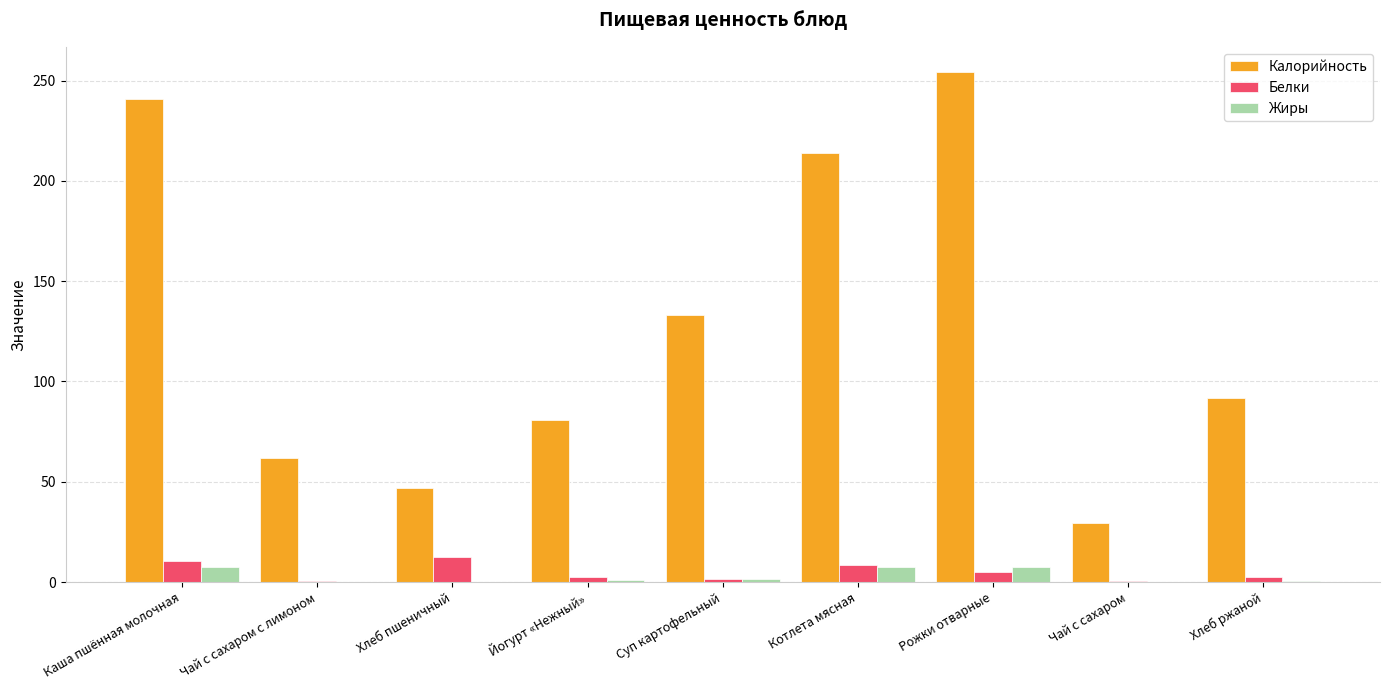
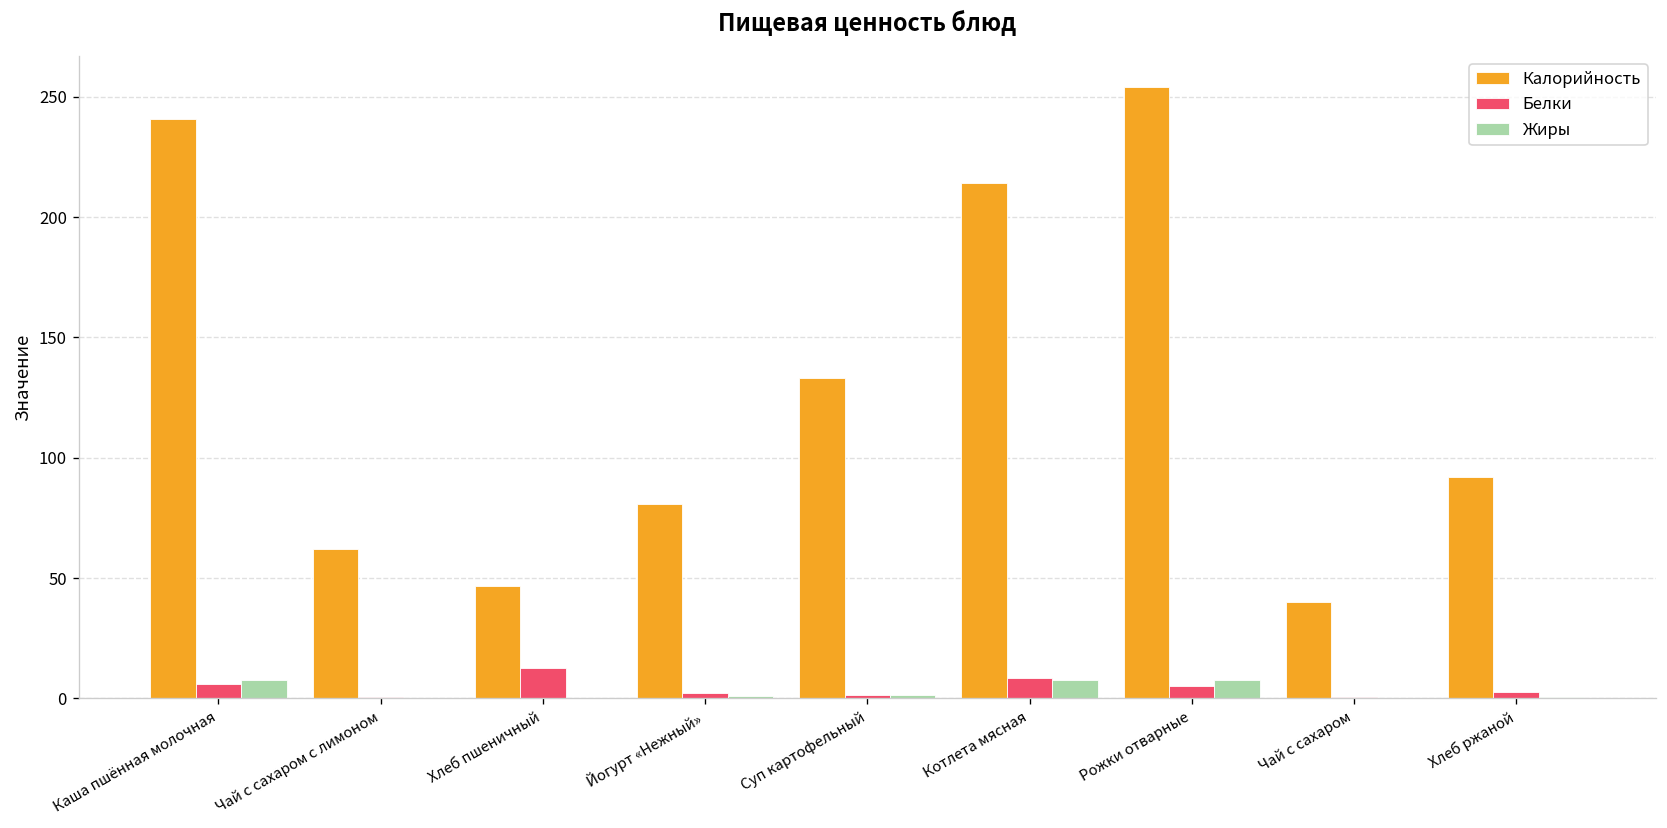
  {
    "Калорийность": {
      "Каша пшённая молочная": 241,
      "Чай с сахаром с лимоном": 62,
      "Хлеб пшеничный": 47,
      "Йогурт «Нежный»": 81,
      "Суп картофельный": 133,
      "Котлета мясная": 214,
      "Рожки отварные": 254,
-     "Чай с сахаром": 30,
+     "Чай с сахаром": 40,
      "Хлеб ржаной": 92
    },
    "Белки": {
-     "Каша пшённая молочная": 11,
+     "Каша пшённая молочная": 6,
      "Хлеб пшеничный": 13,
      "Йогурт «Нежный»": 2,
      "Суп картофельный": 2,
      "Котлета мясная": 8,
      "Рожки отварные": 5,
      "Хлеб ржаной": 3
    },
    "Жиры": {
      "Каша пшённая молочная": 8,
      "Чай с сахаром с лимоном": 0,
      "Суп картофельный": 1,
      "Котлета мясная": 8,
      "Рожки отварные": 8,
      "Чай с сахаром": 0
    }
  }
